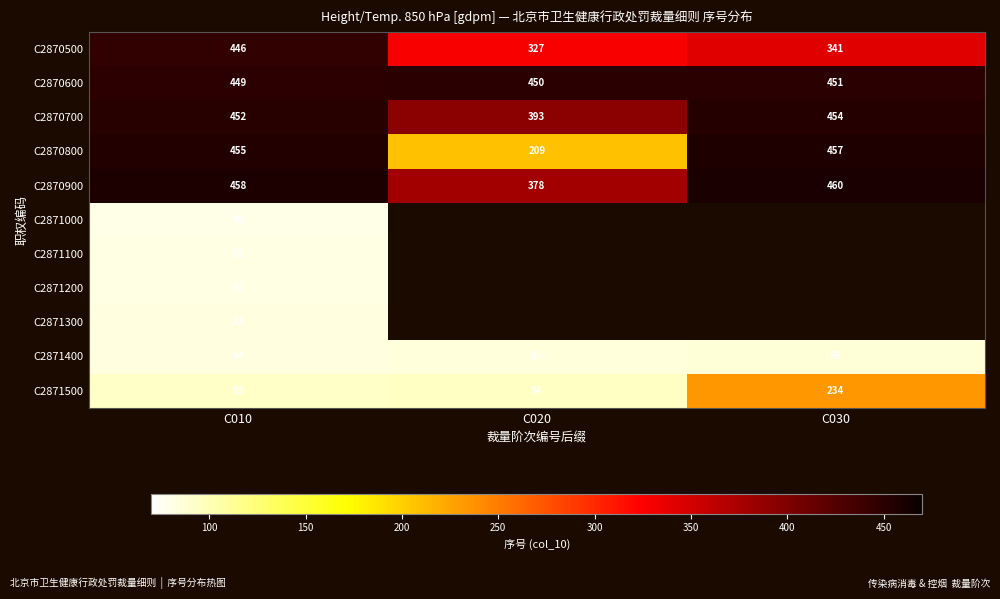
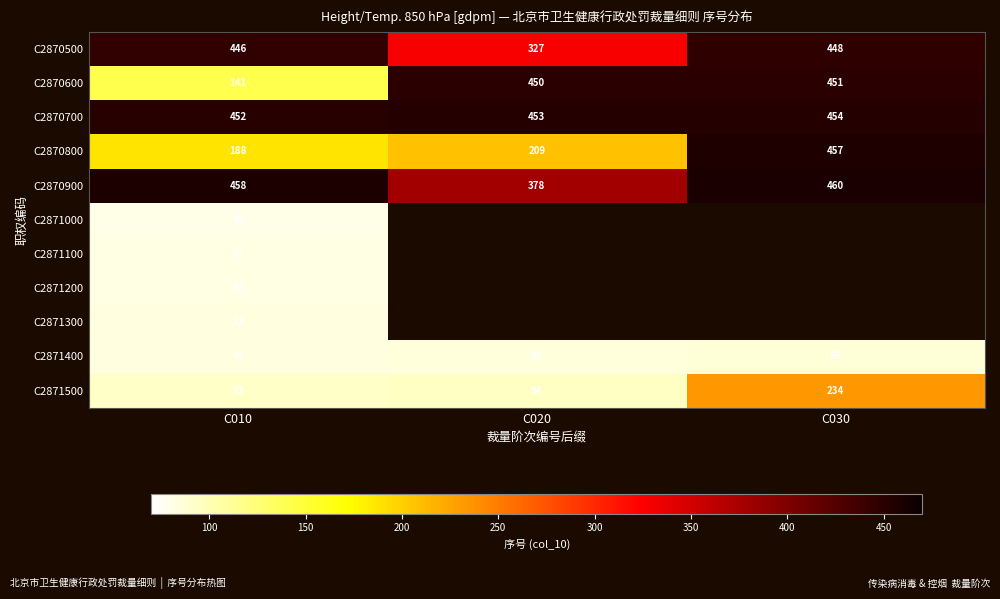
  {
    "C2870500": {
      "C010": 446,
      "C020": 327,
-     "C030": 341
+     "C030": 448
    },
    "C2870600": {
-     "C010": 449,
+     "C010": 141,
      "C020": 450,
      "C030": 451
    },
    "C2870700": {
      "C010": 452,
-     "C020": 393,
+     "C020": 453,
      "C030": 454
    },
    "C2870800": {
-     "C010": 455,
+     "C010": 188,
      "C020": 209,
      "C030": 457
    },
    "C2870900": {
      "C010": 458,
      "C020": 378,
      "C030": 460
    },
    "C2871500": {
      "C010": 93,
      "C020": 94,
      "C030": 234
    }
  }
